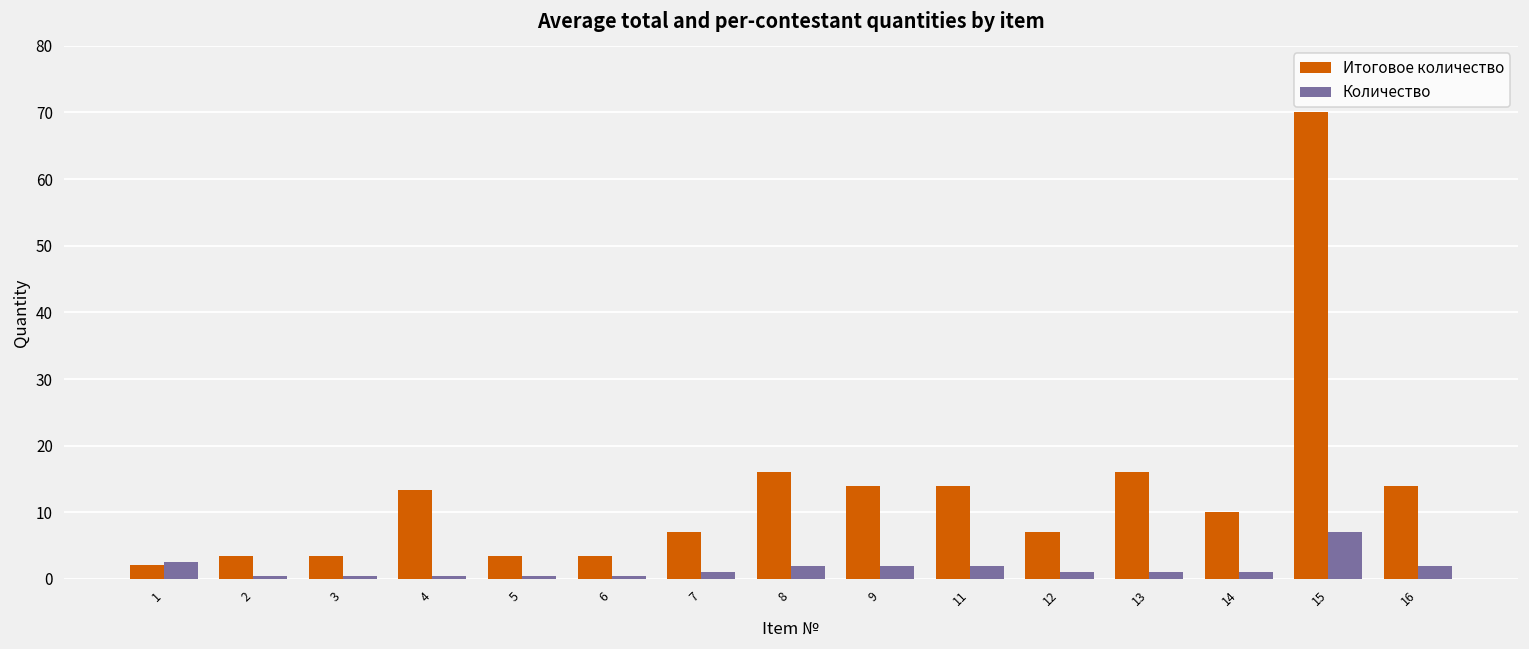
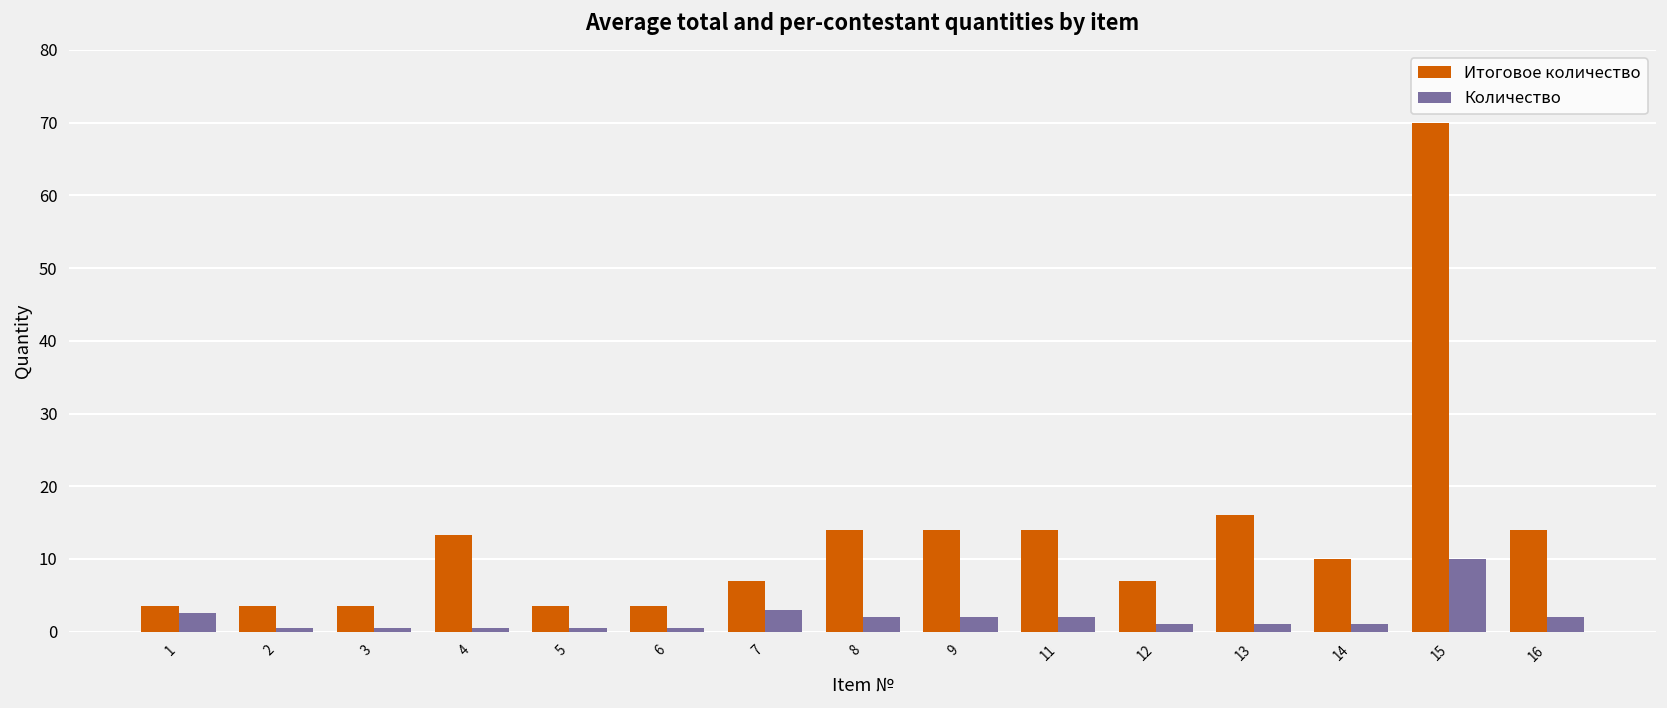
  {
    "Итоговое количество": {
-     "1": 2,
+     "1": 4,
      "2": 4,
      "3": 4,
      "4": 13,
      "5": 4,
      "6": 4,
      "7": 7,
-     "8": 16,
+     "8": 14,
      "9": 14,
      "11": 14,
      "12": 7,
      "13": 16,
      "14": 10,
      "15": 70,
      "16": 14
    },
    "Количество": {
      "1": 3,
      "2": 1,
      "3": 1,
      "4": 1,
      "5": 1,
      "6": 1,
-     "7": 1,
+     "7": 3,
      "8": 2,
      "9": 2,
      "11": 2,
      "12": 1,
      "13": 1,
      "14": 1,
-     "15": 7,
+     "15": 10,
      "16": 2
    }
  }
